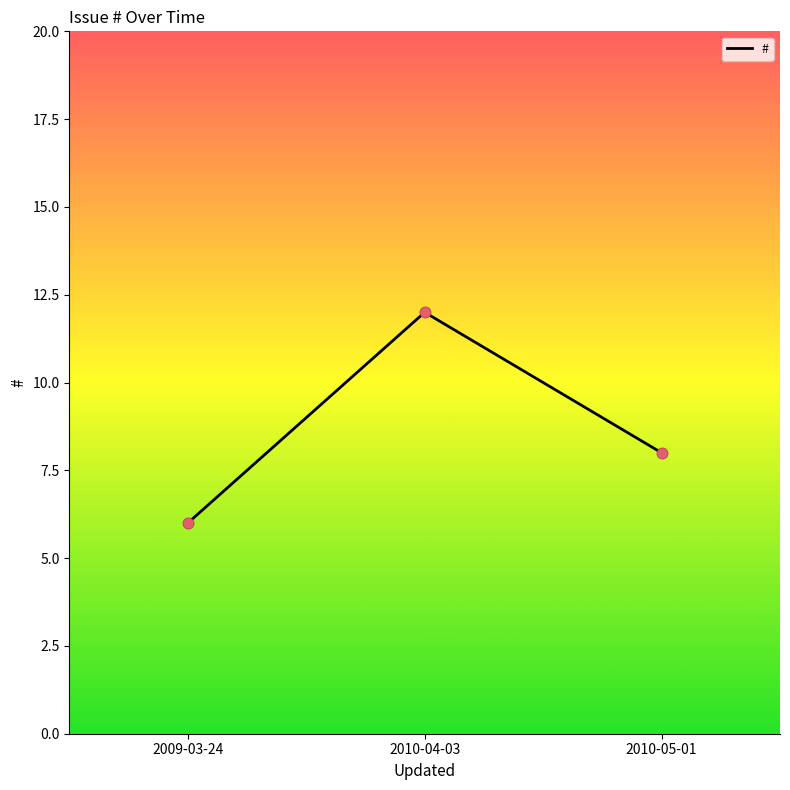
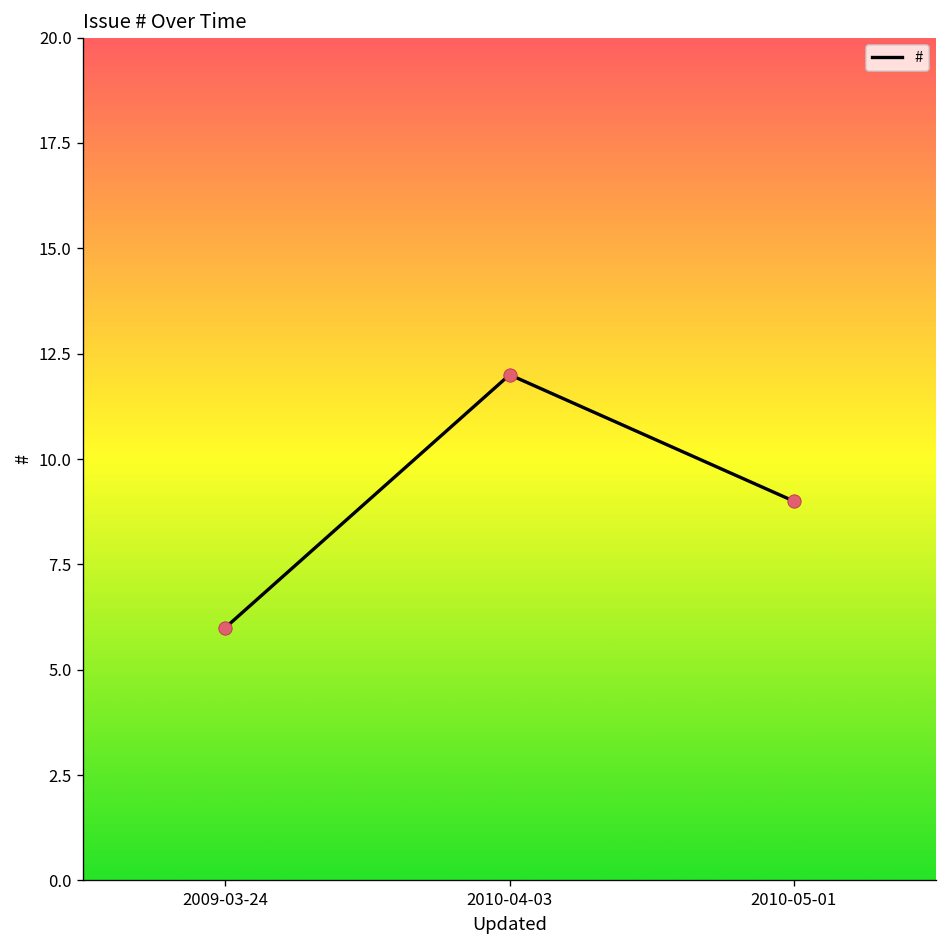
  {
    "2009-03-24": 6,
    "2010-04-03": 12,
-   "2010-05-01": 8
+   "2010-05-01": 9
  }
